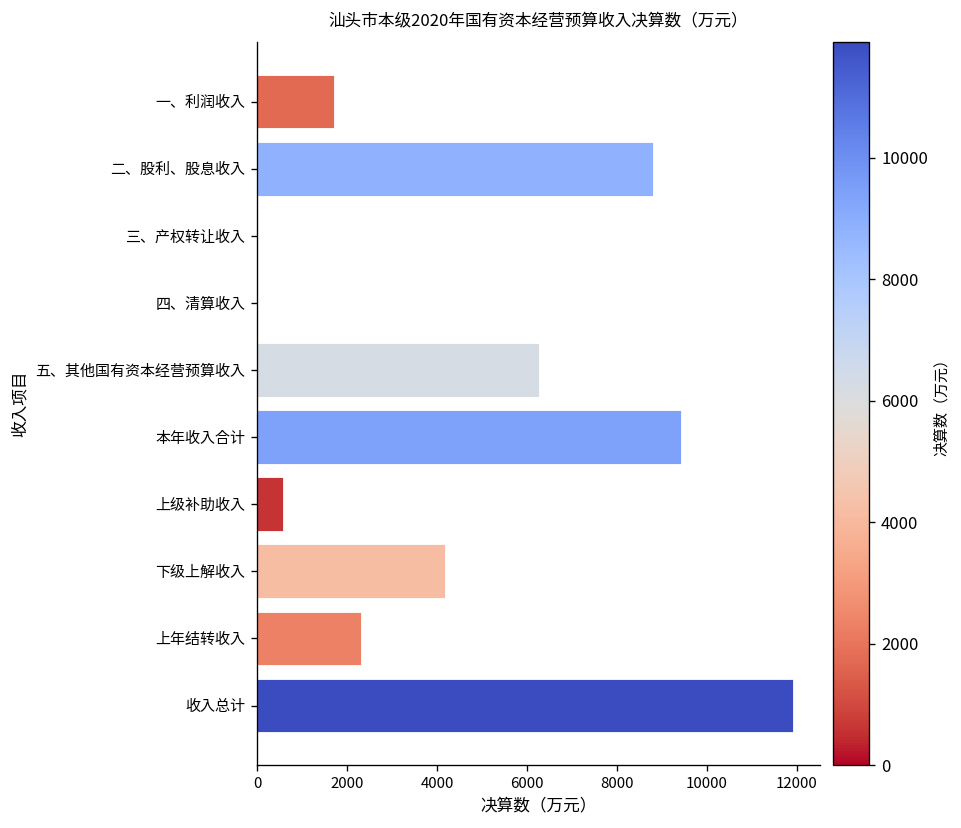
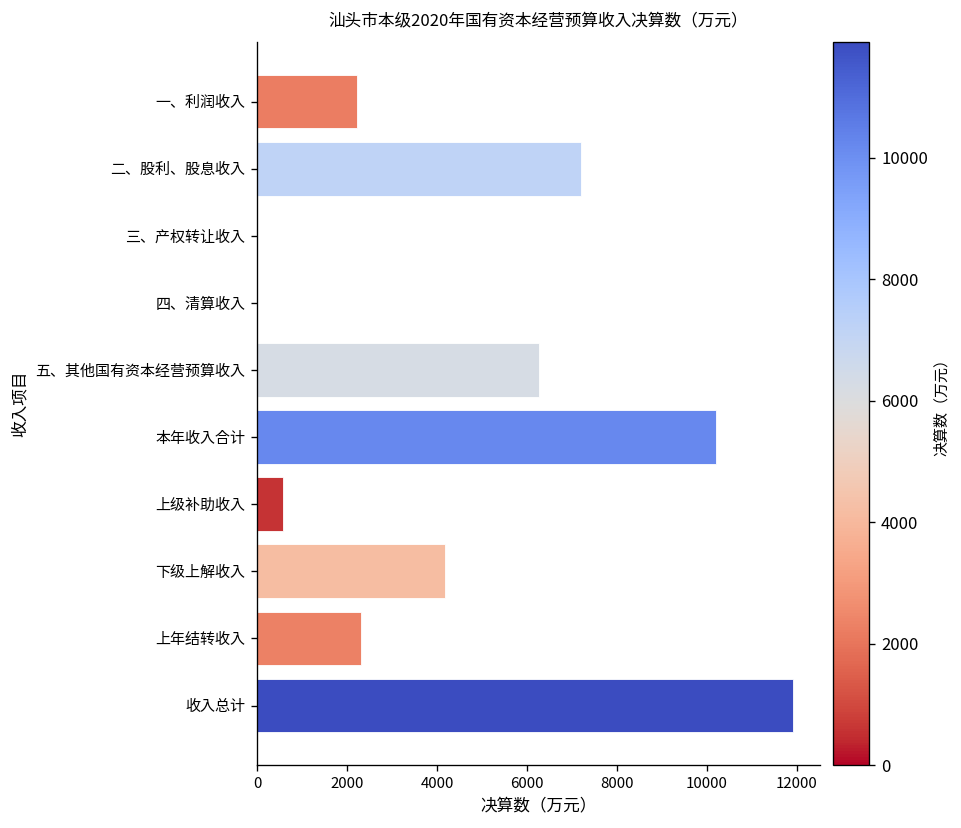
  {
-   "一、利润收入": 1700,
-   "二、股利、股息收入": 8800,
+   "一、利润收入": 2200,
+   "二、股利、股息收入": 7200,
    "三、产权转让收入": 0,
    "四、清算收入": 0,
    "五、其他国有资本经营预算收入": 6300,
-   "本年收入合计": 9400,
+   "本年收入合计": 10200,
    "上级补助收入": 600,
    "下级上解收入": 4200,
    "上年结转收入": 2300,
    "收入总计": 11900
  }
